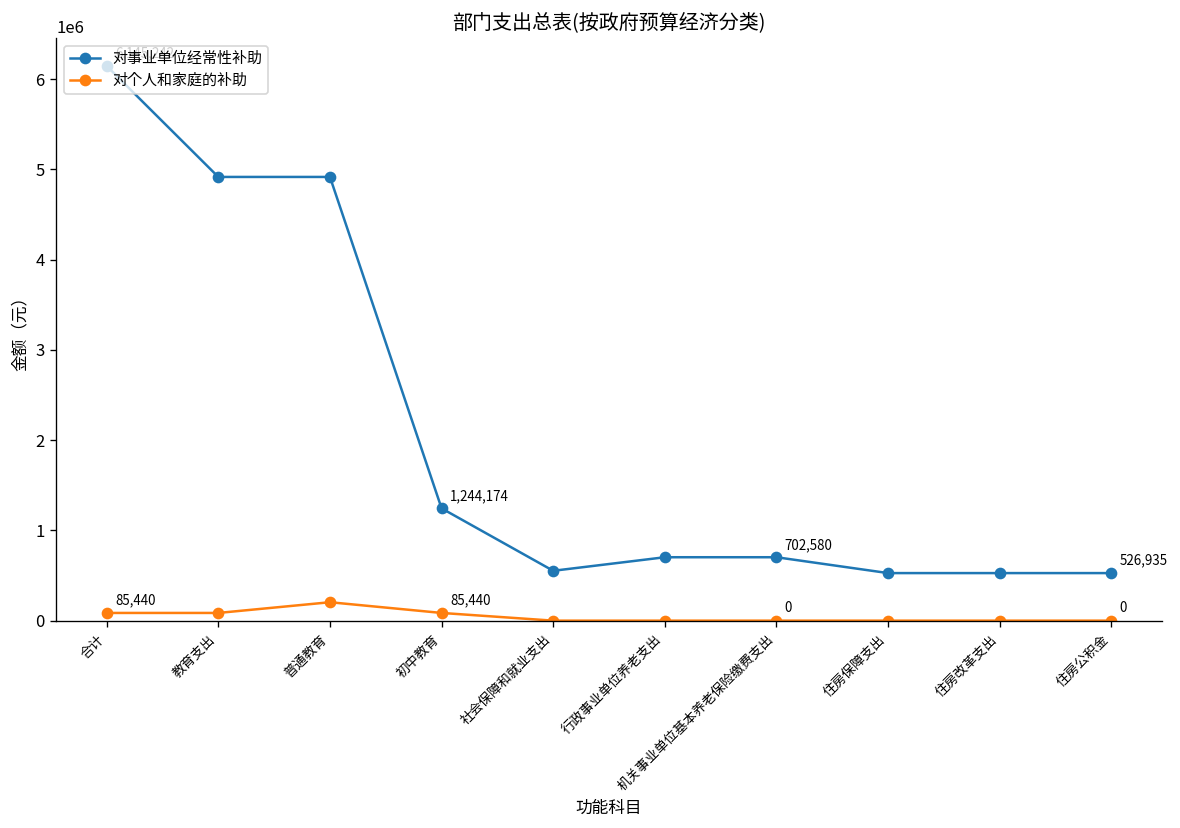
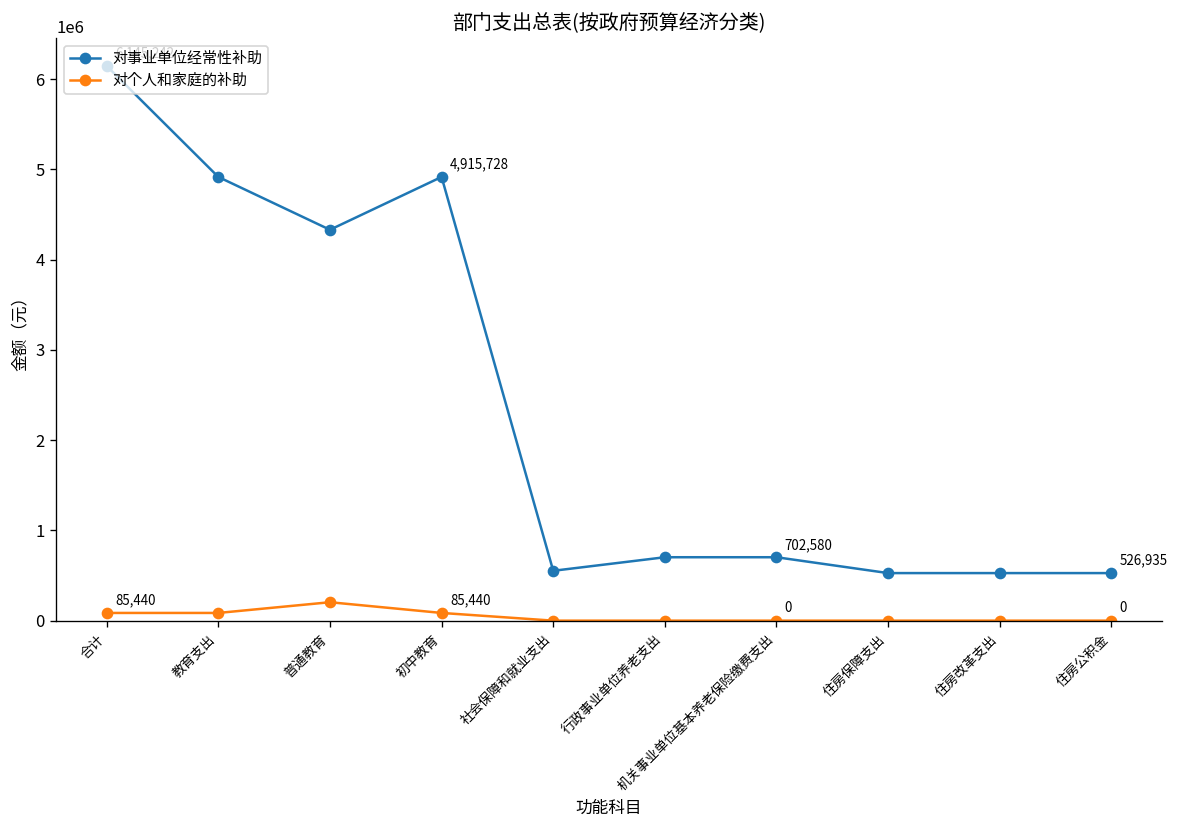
  {
    "对事业单位经常性补助": {
-     "普通教育": "4900000",
-     "初中教育": "1,244,174",
+     "普通教育": "4300000",
+     "初中教育": "4,915,728",
      "机关事业单位基本养老保险缴费支出": "702,580",
      "住房公积金": "526,935"
    },
    "对个人和家庭的补助": {
      "合计": "85,440",
      "初中教育": "85,440",
      "机关事业单位基本养老保险缴费支出": "0",
      "住房公积金": "0"
    }
  }
